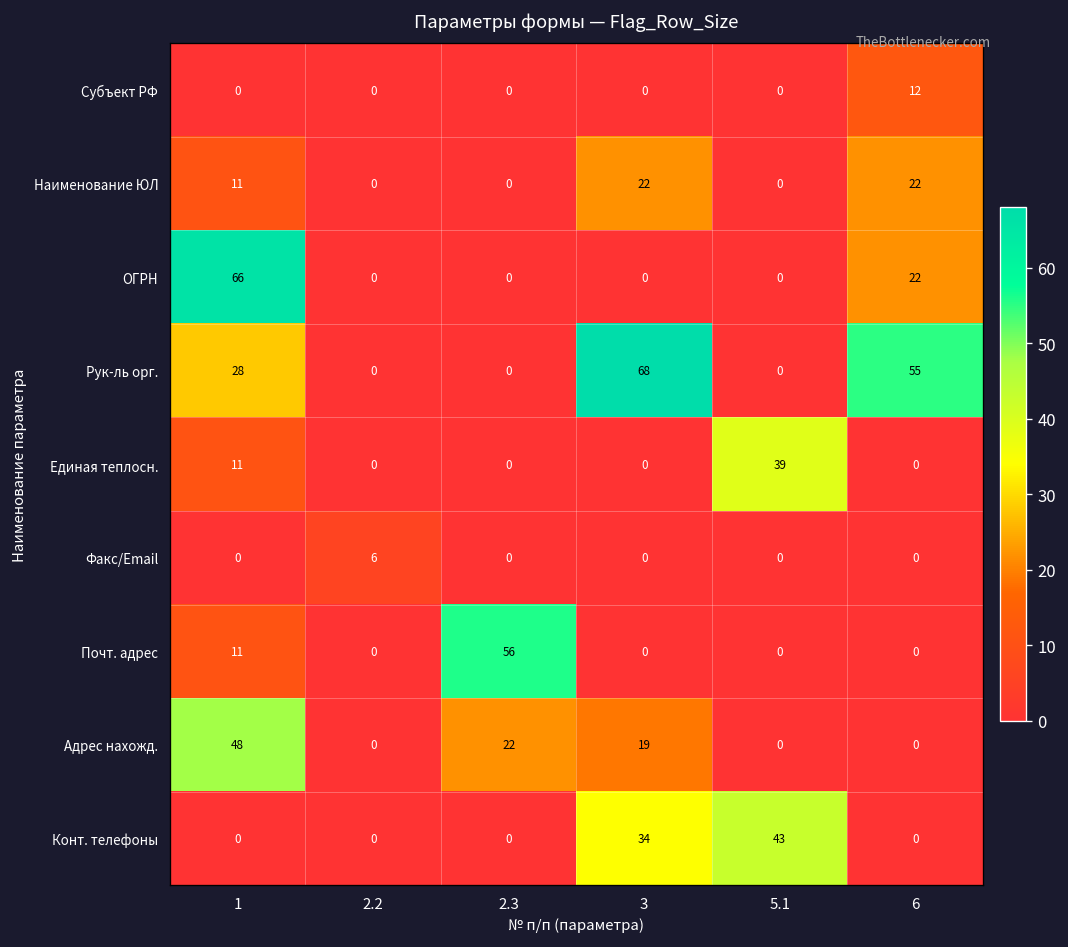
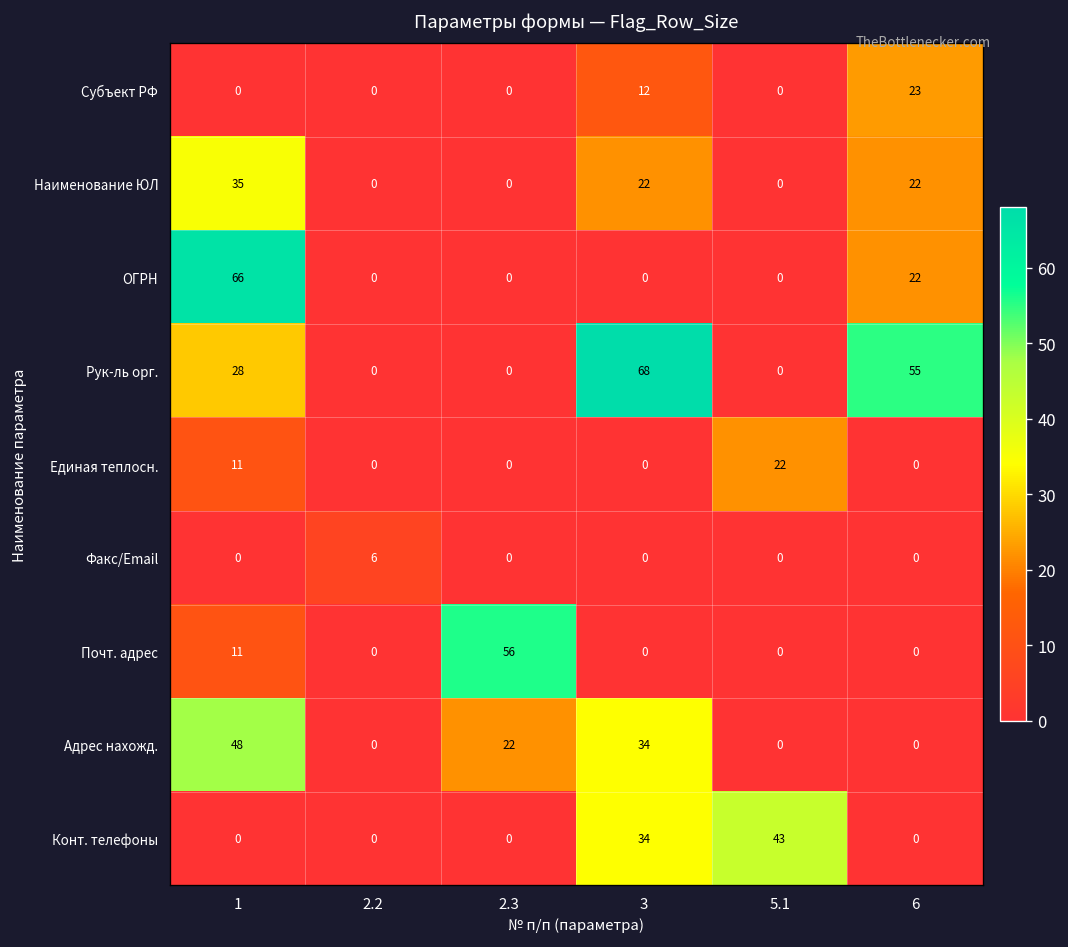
  {
    "Субъект РФ": {
      "1": 0,
      "2.2": 0,
      "2.3": 0,
-     "3": 0,
+     "3": 12,
      "5.1": 0,
-     "6": 12
+     "6": 23
    },
    "Наименование ЮЛ": {
-     "1": 11,
+     "1": 35,
      "2.2": 0,
      "2.3": 0,
      "3": 22,
      "5.1": 0,
      "6": 22
    },
    "ОГРН": {
      "1": 66,
      "2.2": 0,
      "2.3": 0,
      "3": 0,
      "5.1": 0,
      "6": 22
    },
    "Рук-ль орг.": {
      "1": 28,
      "2.2": 0,
      "2.3": 0,
      "3": 68,
      "5.1": 0,
      "6": 55
    },
    "Единая теплосн.": {
      "1": 11,
      "2.2": 0,
      "2.3": 0,
      "3": 0,
-     "5.1": 39,
+     "5.1": 22,
      "6": 0
    },
    "Факс/Email": {
      "1": 0,
      "2.2": 6,
      "2.3": 0,
      "3": 0,
      "5.1": 0,
      "6": 0
    },
    "Почт. адрес": {
      "1": 11,
      "2.2": 0,
      "2.3": 56,
      "3": 0,
      "5.1": 0,
      "6": 0
    },
    "Адрес нахожд.": {
      "1": 48,
      "2.2": 0,
      "2.3": 22,
-     "3": 19,
+     "3": 34,
      "5.1": 0,
      "6": 0
    },
    "Конт. телефоны": {
      "1": 0,
      "2.2": 0,
      "2.3": 0,
      "3": 34,
      "5.1": 43,
      "6": 0
    }
  }
